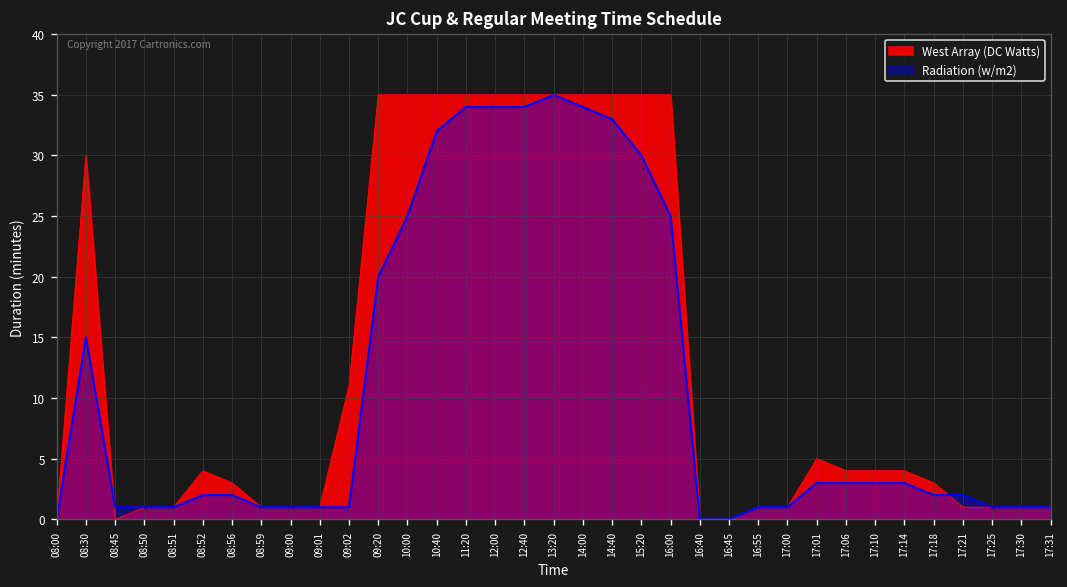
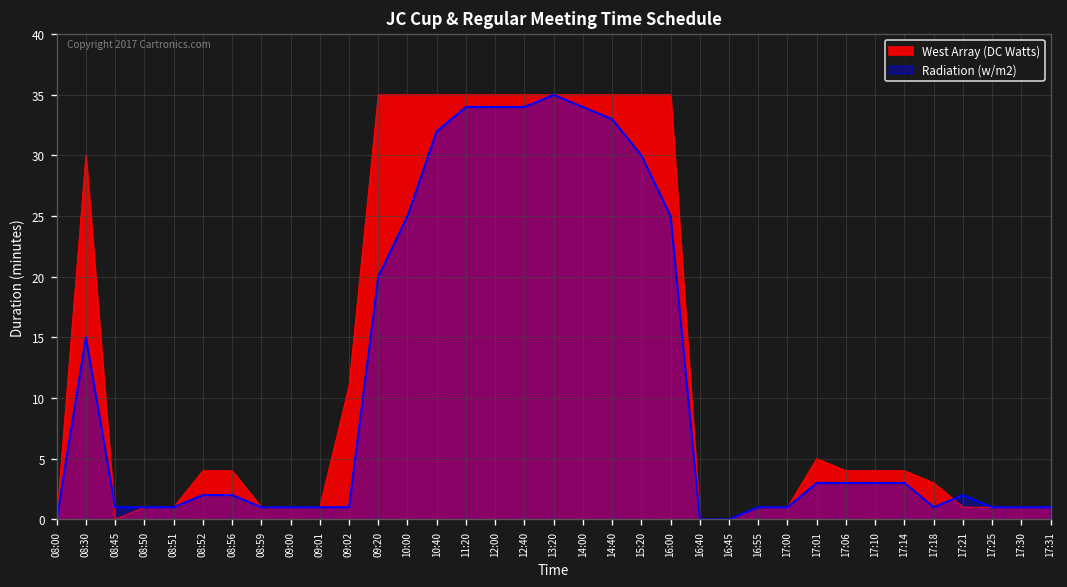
  {
    "West Array (DC Watts)": {
      "08:30": 30,
      "08:45": 0,
      "08:52": 4,
-     "08:56": 3,
+     "08:56": 4,
      "09:02": 11,
      "09:20": 35,
      "10:00": 35,
      "10:40": 35,
      "11:20": 35,
      "12:00": 35,
      "12:40": 35,
      "14:00": 35,
      "14:40": 35,
      "15:20": 35,
      "16:00": 35,
      "17:01": 5,
      "17:06": 4,
      "17:10": 4,
      "17:14": 4,
      "17:18": 3,
      "17:21": 1
    },
    "Radiation (w/m2)": {
      "08:30": 15,
      "08:45": 1,
      "08:52": 2,
      "08:56": 2,
      "09:02": 1,
      "09:20": 20,
      "10:00": 25,
      "10:40": 32,
      "11:20": 34,
      "12:00": 34,
      "12:40": 34,
      "14:00": 34,
      "14:40": 33,
      "15:20": 30,
      "16:00": 25,
      "17:01": 3,
      "17:06": 3,
      "17:10": 3,
      "17:14": 3,
-     "17:18": 2,
+     "17:18": 1,
      "17:21": 2
    }
  }
